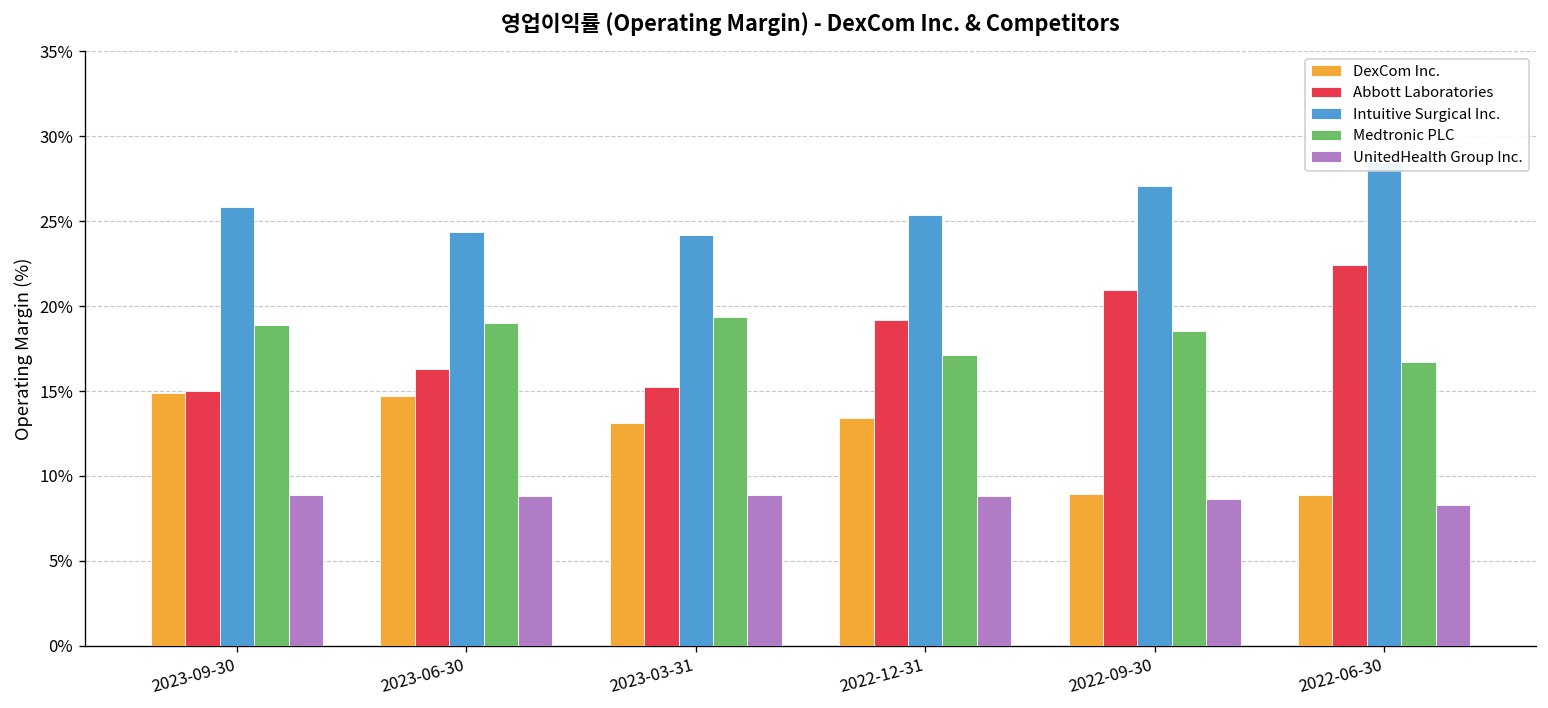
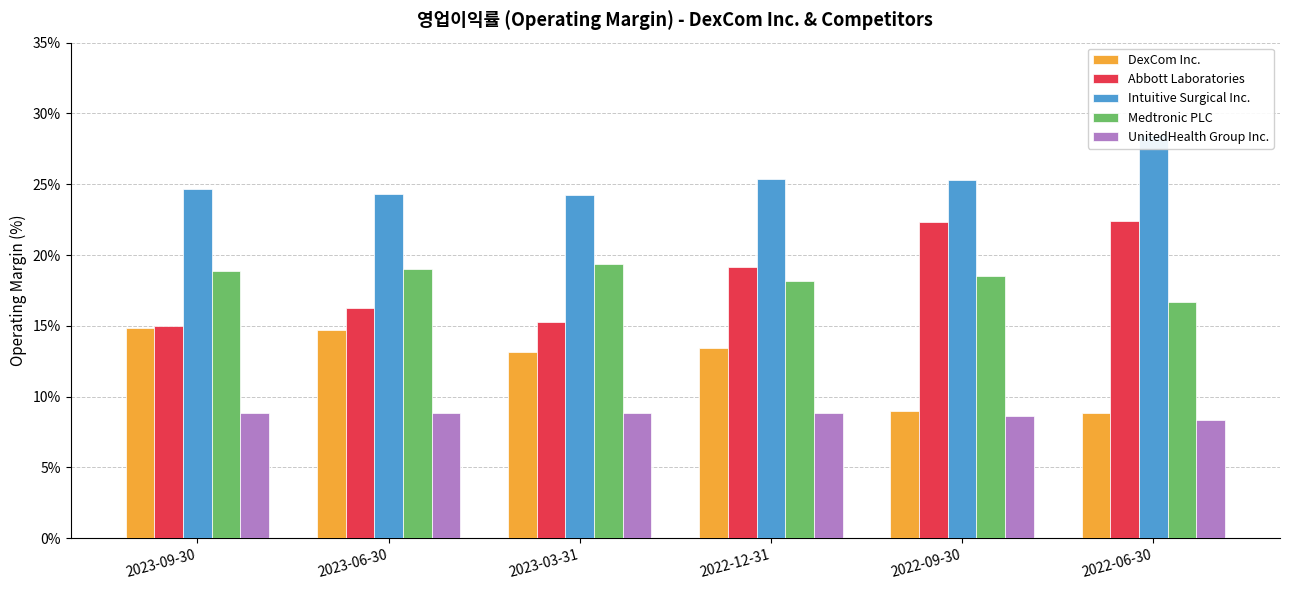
  {
    "DexCom Inc.": {
      "2023-09-30": "14.9%",
      "2023-06-30": "14.7%",
      "2023-03-31": "13.1%",
      "2022-12-31": "13.4%",
      "2022-09-30": "9.0%",
      "2022-06-30": "8.9%"
    },
    "Abbott Laboratories": {
      "2023-09-30": "15.0%",
      "2023-06-30": "16.3%",
      "2023-03-31": "15.3%",
      "2022-12-31": "19.2%",
-     "2022-09-30": "21.0%",
+     "2022-09-30": "22.3%",
      "2022-06-30": "22.4%"
    },
    "Intuitive Surgical Inc.": {
-     "2023-09-30": "25.9%",
+     "2023-09-30": "24.7%",
      "2023-06-30": "24.3%",
      "2023-03-31": "24.2%",
      "2022-12-31": "25.4%",
-     "2022-09-30": "27.1%"
+     "2022-09-30": "25.3%"
    },
    "Medtronic PLC": {
      "2023-09-30": "18.9%",
      "2023-06-30": "19.0%",
      "2023-03-31": "19.4%",
-     "2022-12-31": "17.1%",
+     "2022-12-31": "18.2%",
      "2022-09-30": "18.5%",
      "2022-06-30": "16.7%"
    },
    "UnitedHealth Group Inc.": {
      "2023-09-30": "8.9%",
      "2023-06-30": "8.8%",
      "2023-03-31": "8.9%",
      "2022-12-31": "8.8%",
      "2022-09-30": "8.6%",
      "2022-06-30": "8.3%"
    }
  }
